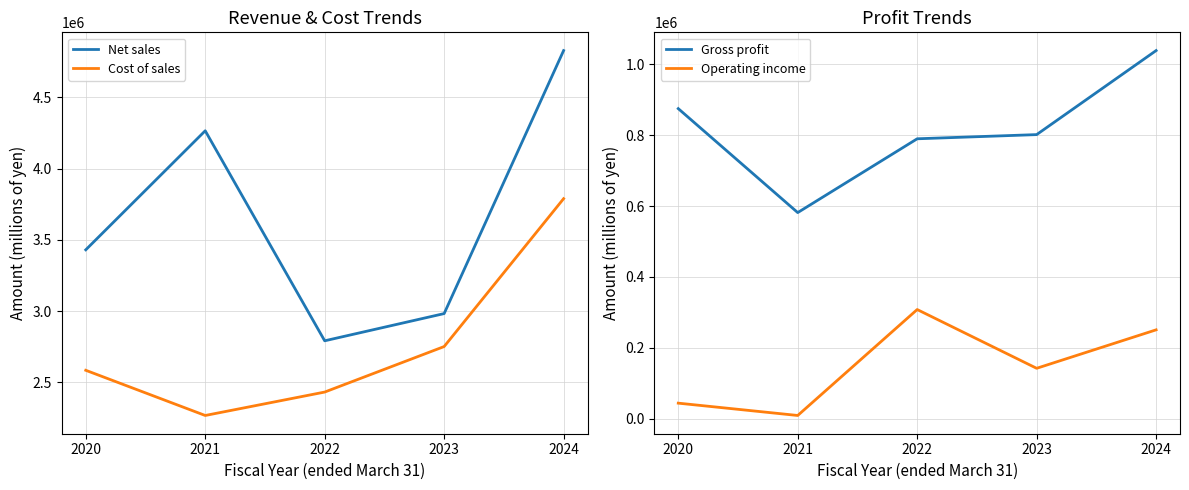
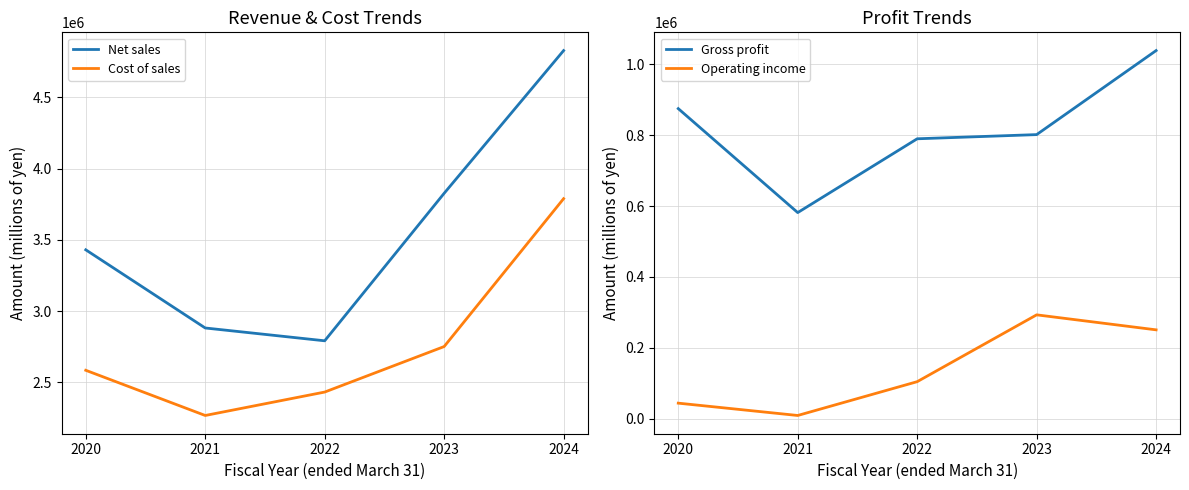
  {
    "Revenue & Cost Trends": {
      "Net sales": {
        "2020": 3430000,
-       "2021": 4270000,
+       "2021": 2880000,
        "2022": 2790000,
-       "2023": 2980000,
+       "2023": 3830000,
        "2024": 4830000
      },
      "Cost of sales": {
        "2020": 2590000,
        "2021": 2270000,
        "2022": 2430000,
        "2023": 2750000,
        "2024": 3790000
      }
    },
    "Profit Trends": {
      "Gross profit": {
        "2020": 870000,
        "2021": 580000,
        "2022": 790000,
        "2023": 800000,
        "2024": 1040000
      },
      "Operating income": {
        "2020": 40000,
        "2021": 10000,
-       "2022": 310000,
-       "2023": 140000,
+       "2022": 100000,
+       "2023": 290000,
        "2024": 250000
      }
    }
  }
